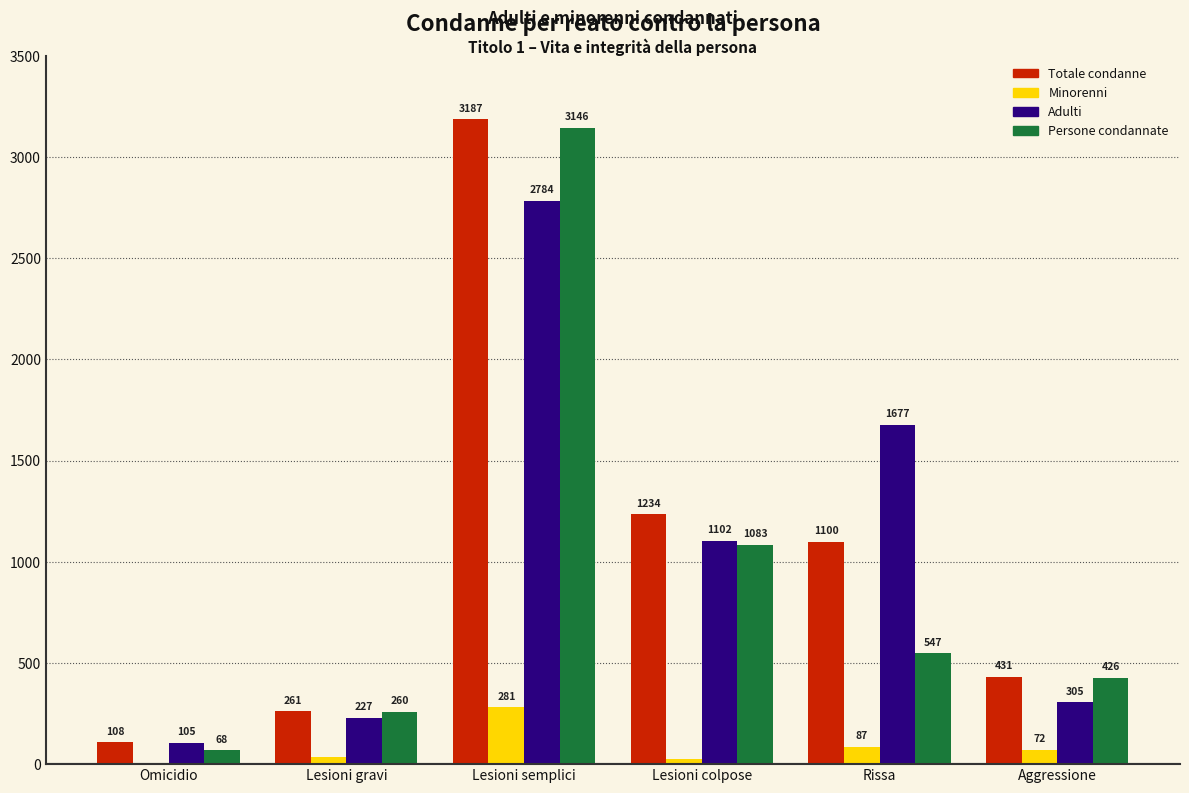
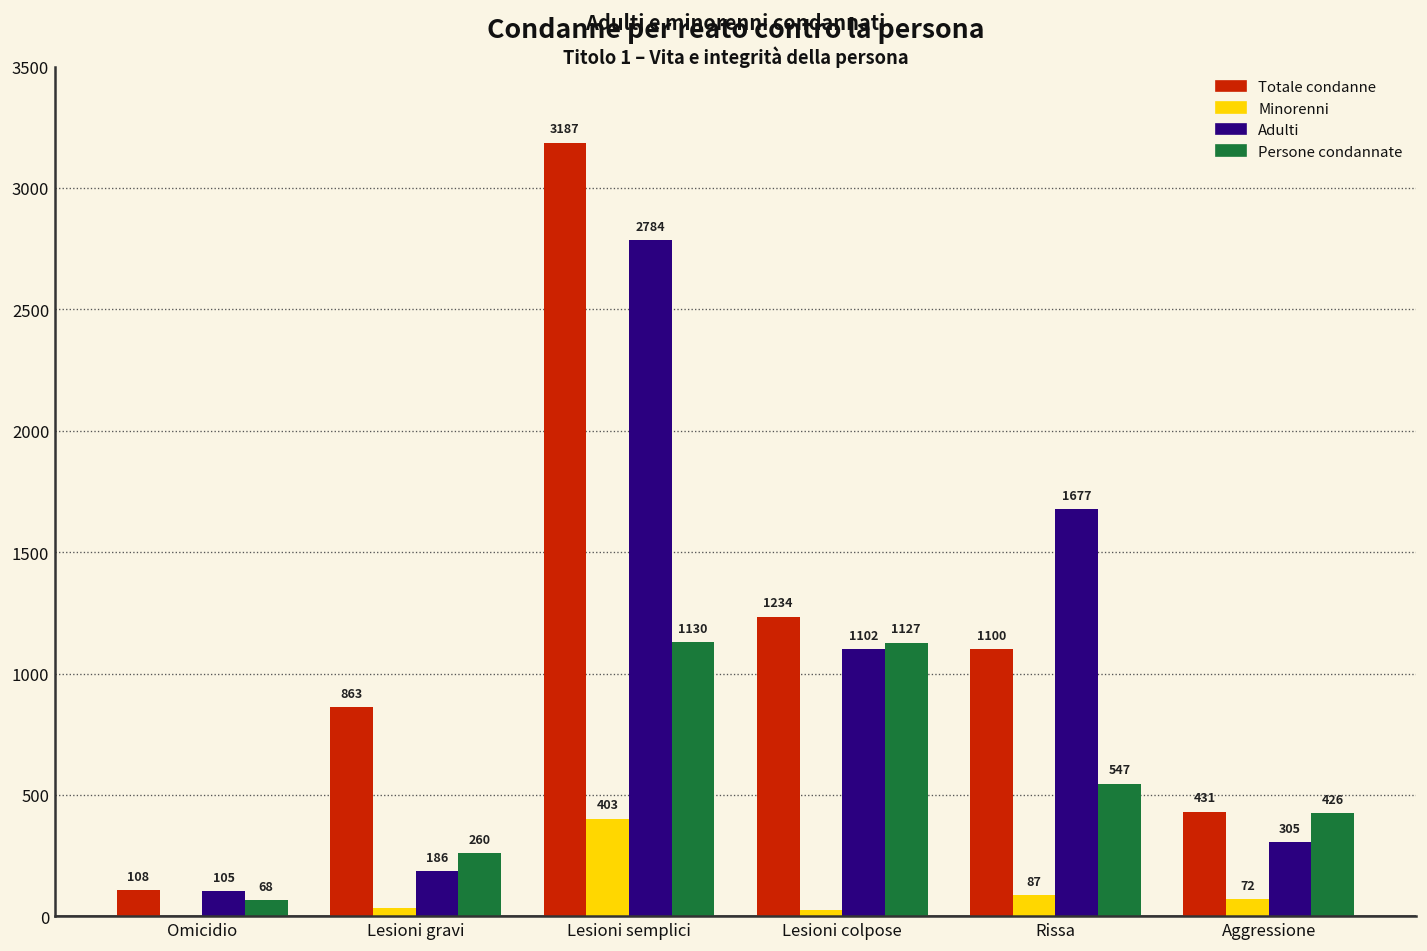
  {
    "Totale condanne": {
      "Omicidio": 108,
-     "Lesioni gravi": 261,
+     "Lesioni gravi": 863,
      "Lesioni semplici": 3187,
      "Lesioni colpose": 1234,
      "Rissa": 1100,
      "Aggressione": 431
    },
    "Minorenni": {
-     "Lesioni semplici": 281,
+     "Lesioni semplici": 403,
      "Rissa": 87,
      "Aggressione": 72
    },
    "Adulti": {
      "Omicidio": 105,
-     "Lesioni gravi": 227,
+     "Lesioni gravi": 186,
      "Lesioni semplici": 2784,
      "Lesioni colpose": 1102,
      "Rissa": 1677,
      "Aggressione": 305
    },
    "Persone condannate": {
      "Omicidio": 68,
      "Lesioni gravi": 260,
-     "Lesioni semplici": 3146,
-     "Lesioni colpose": 1083,
+     "Lesioni semplici": 1130,
+     "Lesioni colpose": 1127,
      "Rissa": 547,
      "Aggressione": 426
    }
  }
